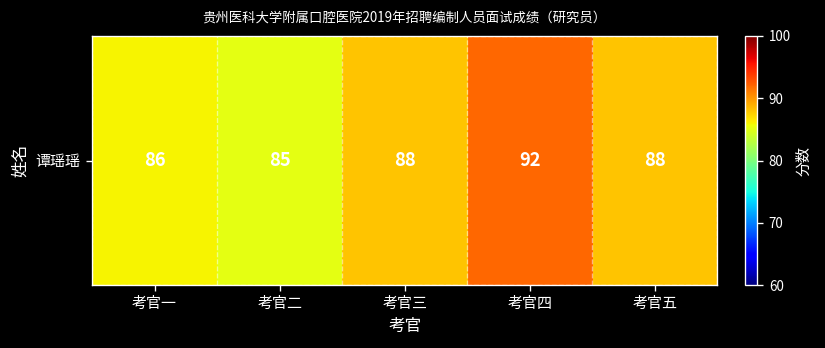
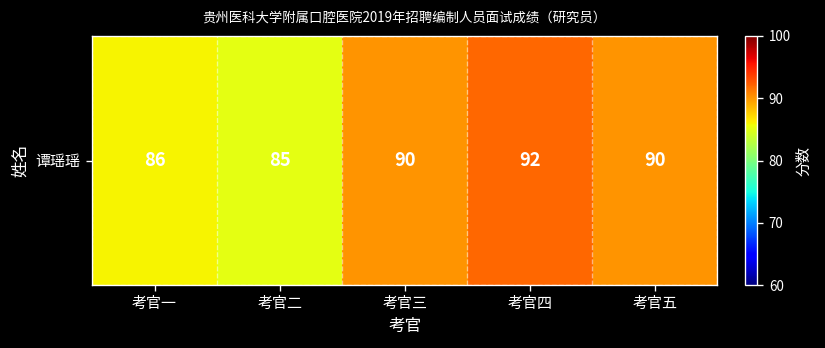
  {
    "谭瑶瑶": {
      "考官一": 86,
      "考官二": 85,
-     "考官三": 88,
+     "考官三": 90,
      "考官四": 92,
-     "考官五": 88
+     "考官五": 90
    }
  }
